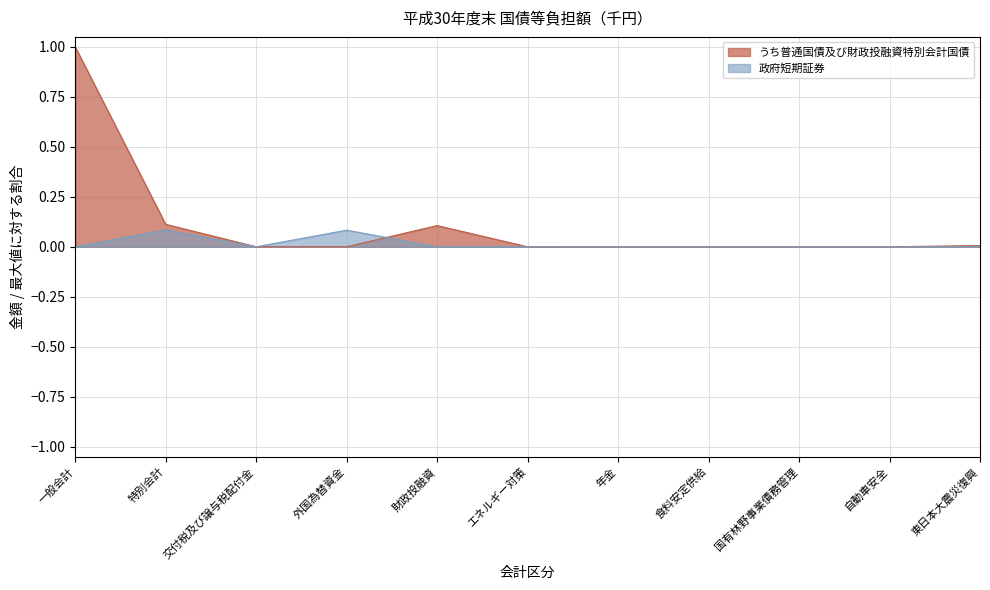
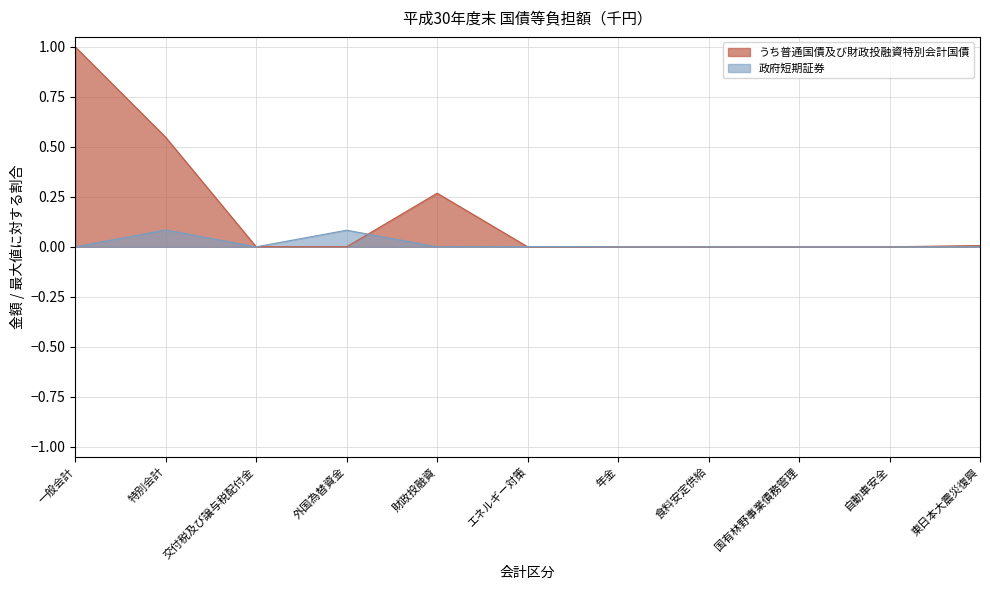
  {
    "うち普通国債及び財政投融資特別会計国債": {
      "一般会計": 1.00,
-     "特別会計": 0.11,
+     "特別会計": 0.55,
      "外国為替資金": 0.00,
-     "財政投融資": 0.11
+     "財政投融資": 0.27
    },
    "政府短期証券": {
      "一般会計": 0.00,
      "特別会計": 0.08,
      "外国為替資金": 0.08,
      "財政投融資": 0.00
    }
  }
